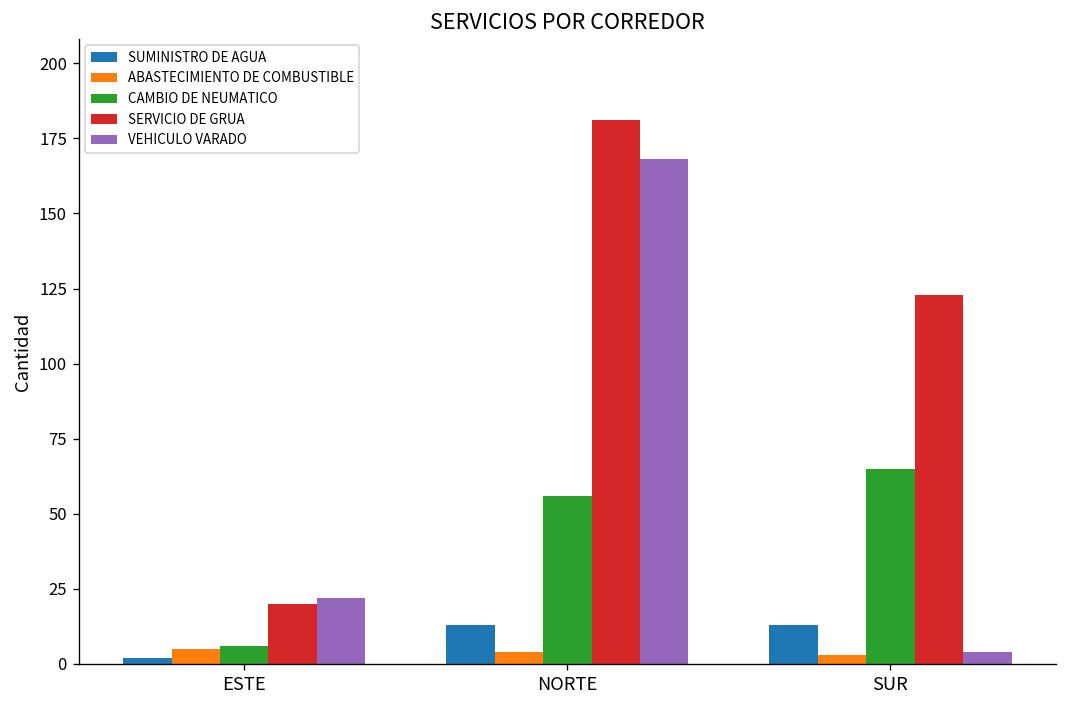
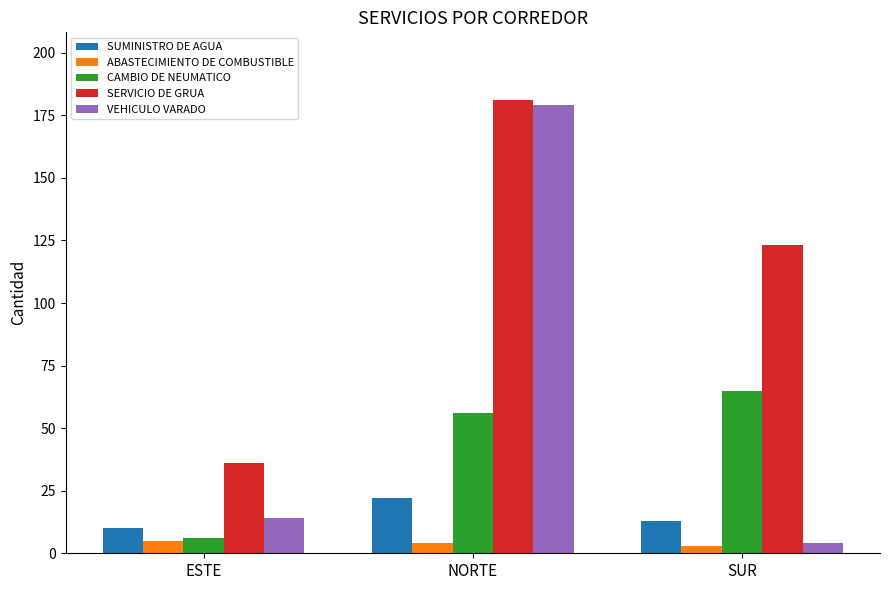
  {
    "SUMINISTRO DE AGUA": {
-     "ESTE": 2,
-     "NORTE": 13,
+     "ESTE": 10,
+     "NORTE": 22,
      "SUR": 13
    },
    "ABASTECIMIENTO DE COMBUSTIBLE": {
      "ESTE": 5,
      "NORTE": 4,
      "SUR": 3
    },
    "CAMBIO DE NEUMATICO": {
      "ESTE": 6,
      "NORTE": 56,
      "SUR": 65
    },
    "SERVICIO DE GRUA": {
-     "ESTE": 20,
+     "ESTE": 36,
      "NORTE": 181,
      "SUR": 123
    },
    "VEHICULO VARADO": {
-     "ESTE": 22,
-     "NORTE": 168,
+     "ESTE": 14,
+     "NORTE": 179,
      "SUR": 4
    }
  }
